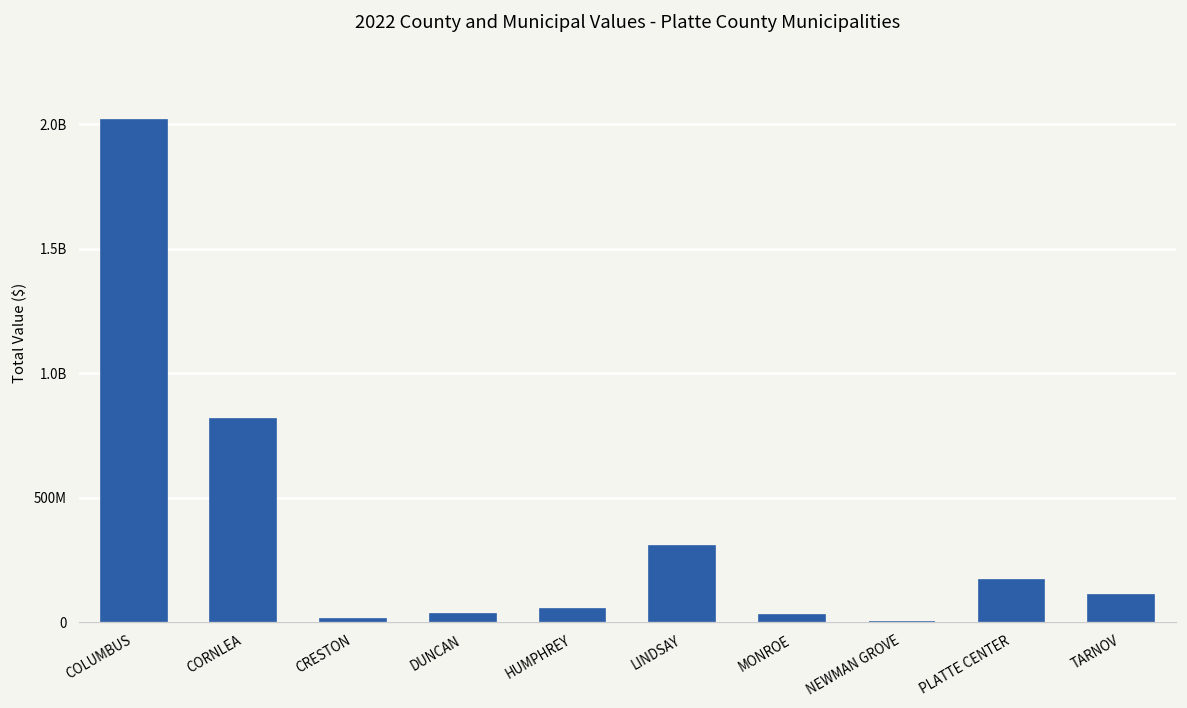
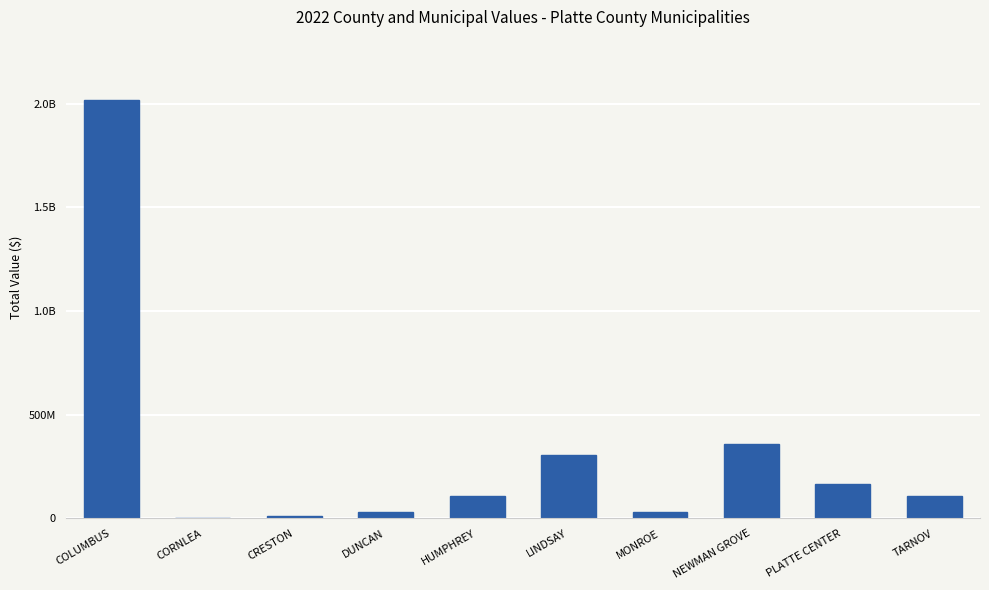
  {
    "COLUMBUS": 2020000000,
-   "CORNLEA": 820000000,
+   "CORNLEA": 0,
    "DUNCAN": 30000000,
-   "HUMPHREY": 50000000,
+   "HUMPHREY": 110000000,
    "LINDSAY": 300000000,
    "MONROE": 30000000,
-   "NEWMAN GROVE": 0,
+   "NEWMAN GROVE": 360000000,
    "PLATTE CENTER": 170000000,
    "TARNOV": 110000000
  }
